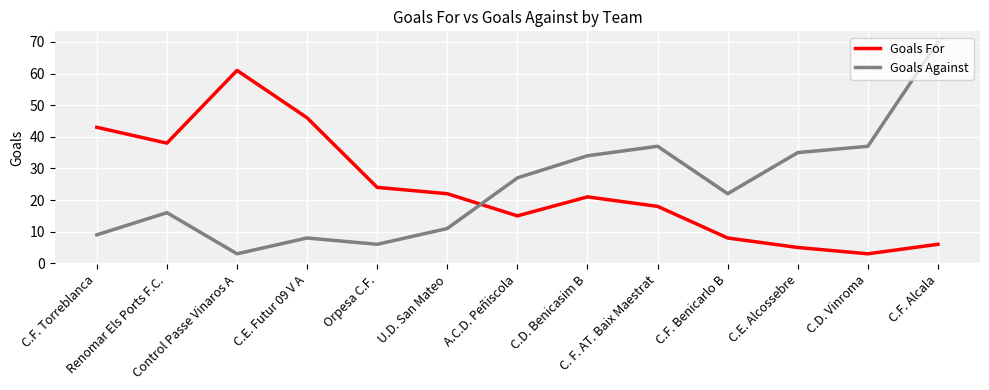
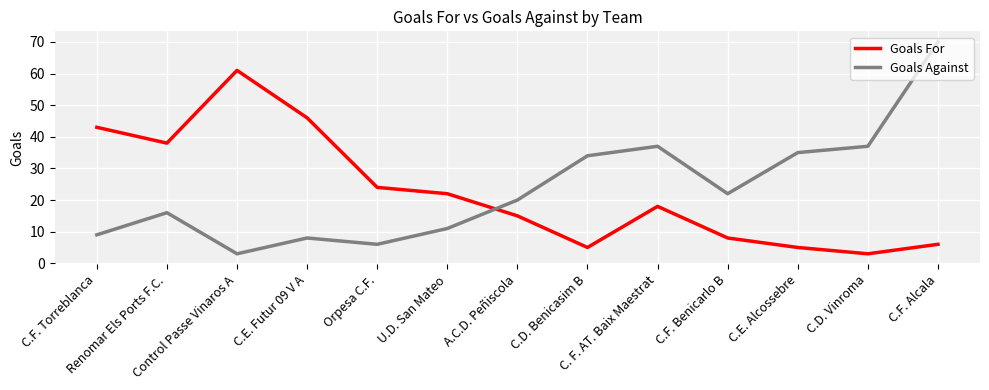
  {
    "Goals For": {
      "C.F. Torreblanca": 43,
      "Renomar Els Ports F.C.": 38,
      "Control Passe Vinaros A": 61,
      "C.E. Futur 09 V A": 46,
      "Orpesa C.F.": 24,
      "U.D. San Mateo": 22,
      "A.C.D. Peñiscola": 15,
-     "C.D. Benicasim B": 21,
+     "C.D. Benicasim B": 5,
      "C. F. AT. Baix Maestrat": 18,
      "C.F. Benicarlo B": 8,
      "C.E. Alcossebre": 5,
      "C.D. Vinroma": 3,
      "C.F. Alcala": 6
    },
    "Goals Against": {
      "C.F. Torreblanca": 9,
      "Renomar Els Ports F.C.": 16,
      "Control Passe Vinaros A": 3,
      "C.E. Futur 09 V A": 8,
      "Orpesa C.F.": 6,
      "U.D. San Mateo": 11,
-     "A.C.D. Peñiscola": 27,
+     "A.C.D. Peñiscola": 20,
      "C.D. Benicasim B": 34,
      "C. F. AT. Baix Maestrat": 37,
      "C.F. Benicarlo B": 22,
      "C.E. Alcossebre": 35,
      "C.D. Vinroma": 37
    }
  }
